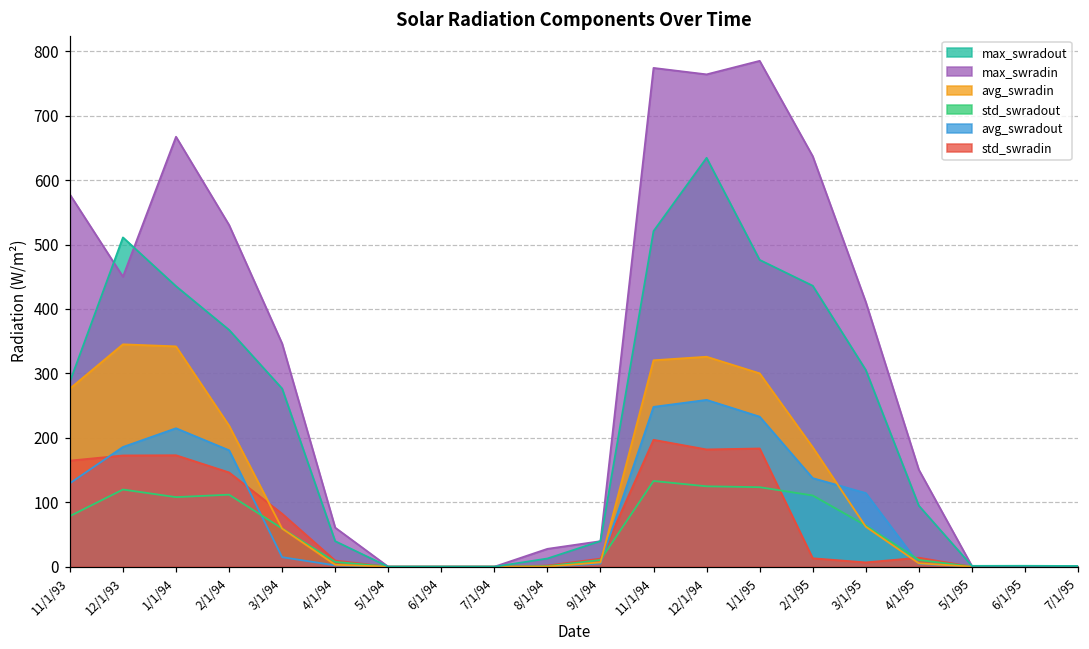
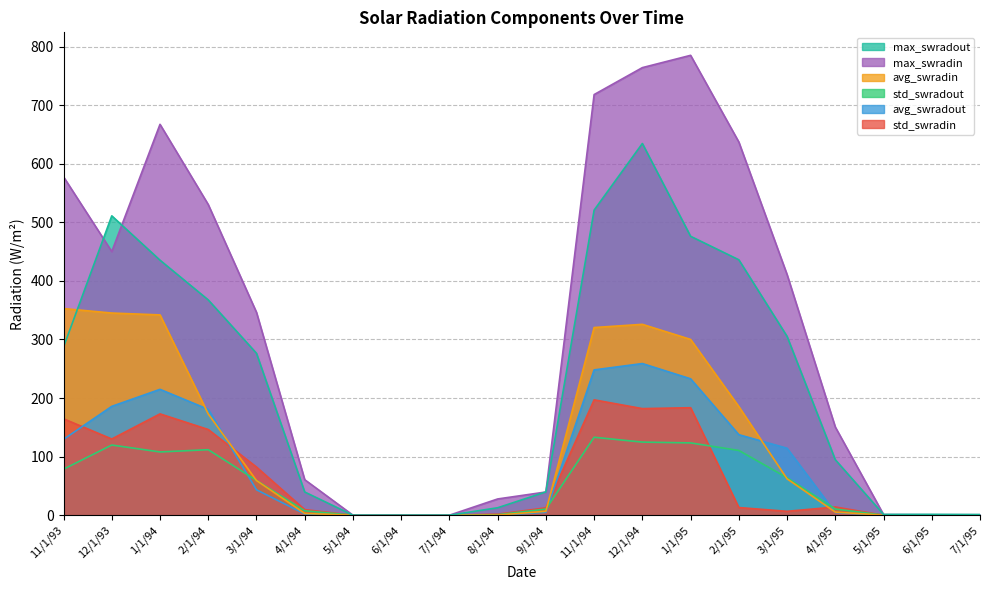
  {
    "max_swradin": {
      "11/1/93": 580,
      "12/1/93": 450,
      "1/1/94": 670,
      "2/1/94": 530,
      "3/1/94": 350,
      "4/1/94": 60,
      "8/1/94": 30,
-     "11/1/94": 770,
+     "11/1/94": 720,
      "12/1/94": 760,
      "1/1/95": 790,
      "2/1/95": 640,
      "3/1/95": 410,
      "4/1/95": 150
    },
    "avg_swradin": {
-     "11/1/93": 280,
+     "11/1/93": 350,
      "12/1/93": 350,
      "1/1/94": 340,
-     "2/1/94": 220,
+     "2/1/94": 170,
      "11/1/94": 320,
      "12/1/94": 330,
      "1/1/95": 300,
      "2/1/95": 190
    },
    "avg_swradout": {
      "11/1/93": 130,
      "12/1/93": 190,
      "1/1/94": 210,
      "2/1/94": 180,
-     "3/1/94": 10,
+     "3/1/94": 40,
      "11/1/94": 250,
      "12/1/94": 260,
      "1/1/95": 230,
      "2/1/95": 140,
      "3/1/95": 110
    },
    "std_swradin": {
      "11/1/93": 160,
-     "12/1/93": 170,
+     "12/1/93": 130,
      "1/1/94": 170,
      "2/1/94": 150,
      "3/1/94": 80,
      "11/1/94": 200,
      "12/1/94": 180,
      "1/1/95": 180,
      "2/1/95": 10,
      "3/1/95": 10
    }
  }
